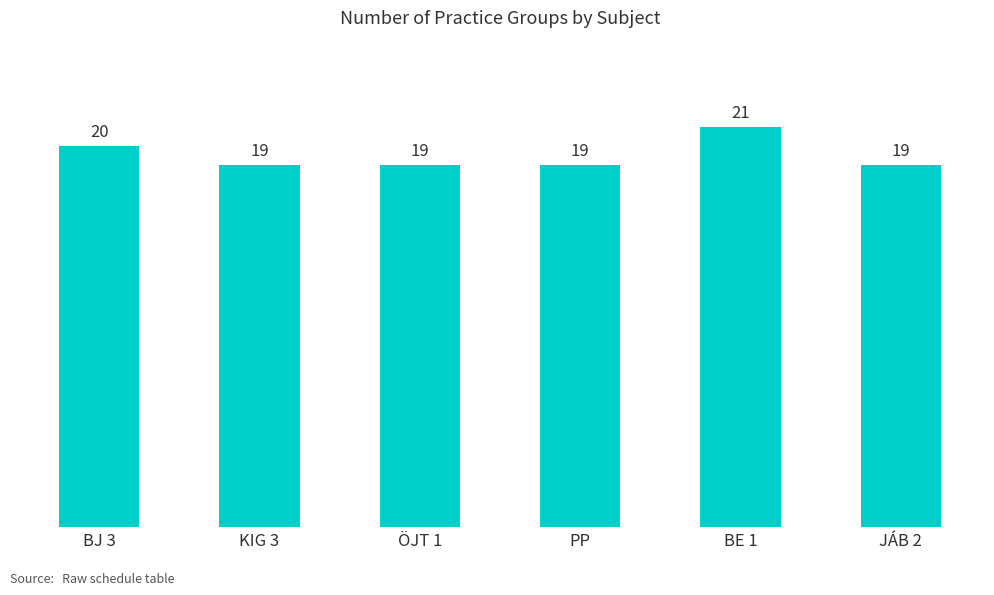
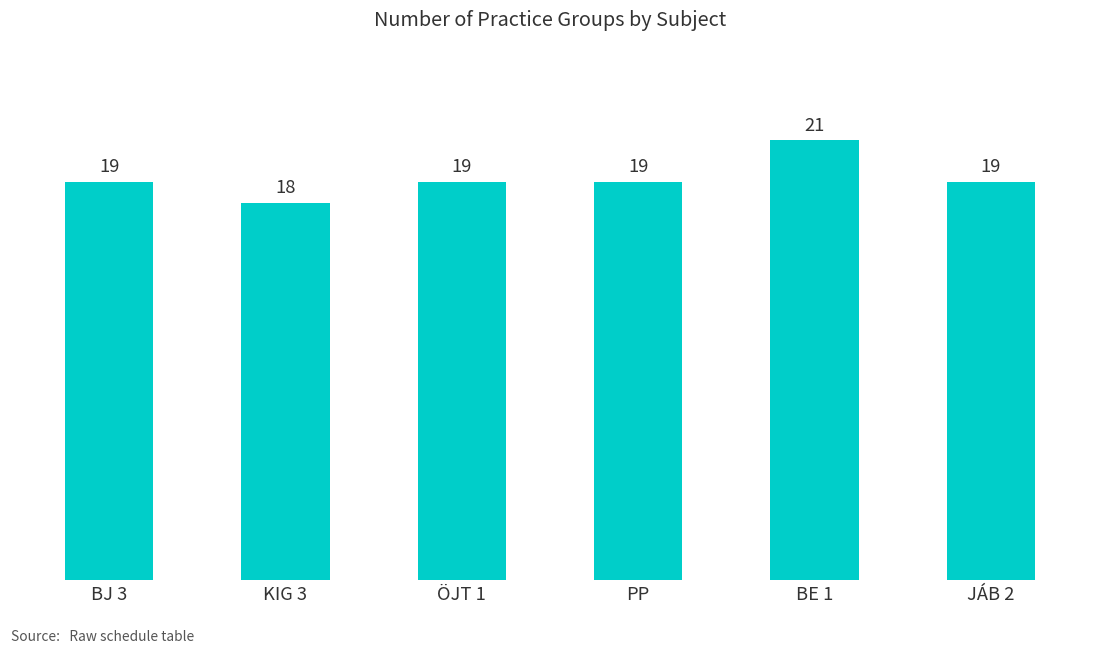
  {
-   "BJ 3": 20,
-   "KIG 3": 19,
+   "BJ 3": 19,
+   "KIG 3": 18,
    "ÖJT 1": 19,
    "PP": 19,
    "BE 1": 21,
    "JÁB 2": 19
  }
